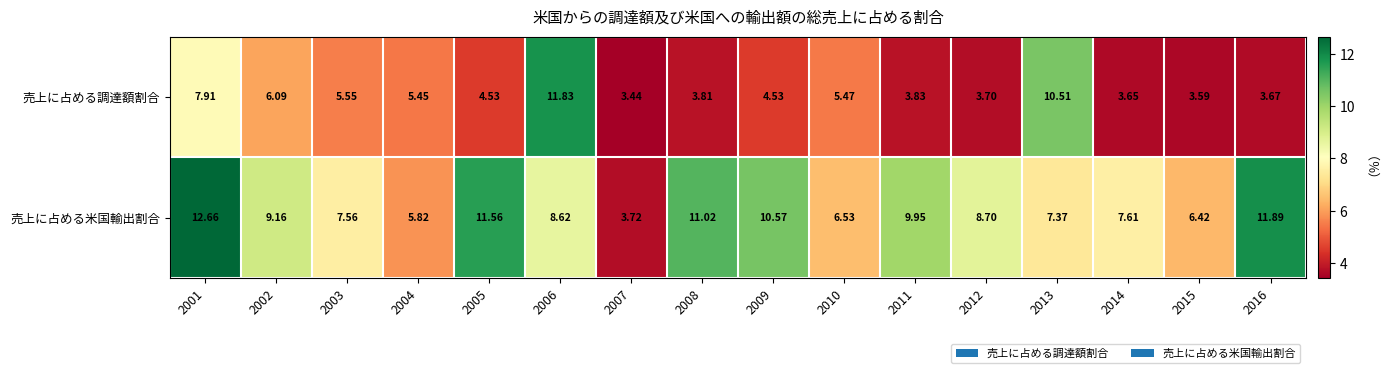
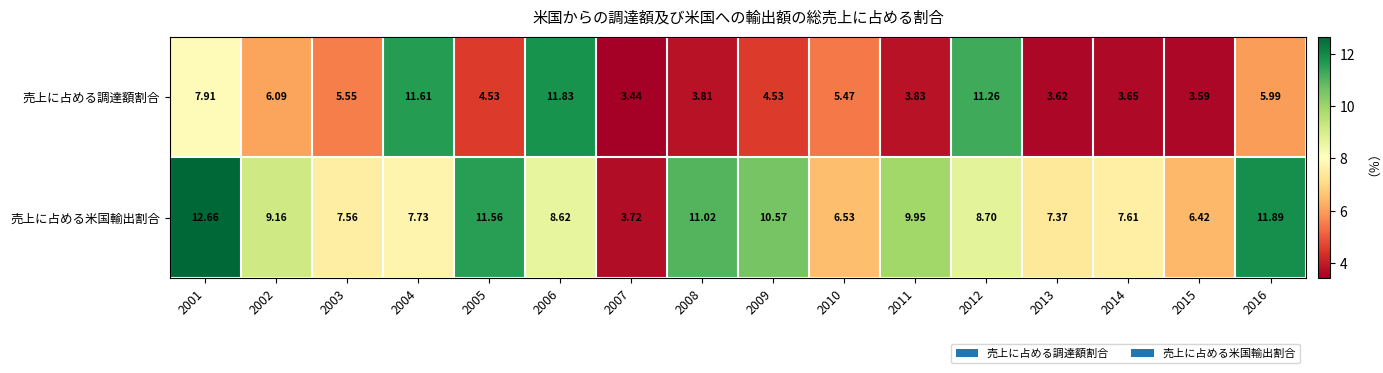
  {
    "売上に占める調達額割合": {
      "2001": 7.91,
      "2002": 6.09,
      "2003": 5.55,
-     "2004": 5.45,
+     "2004": 11.61,
      "2005": 4.53,
      "2006": 11.83,
      "2007": 3.44,
      "2008": 3.81,
      "2009": 4.53,
      "2010": 5.47,
      "2011": 3.83,
-     "2012": 3.70,
-     "2013": 10.51,
+     "2012": 11.26,
+     "2013": 3.62,
      "2014": 3.65,
      "2015": 3.59,
-     "2016": 3.67
+     "2016": 5.99
    },
    "売上に占める米国輸出割合": {
      "2001": 12.66,
      "2002": 9.16,
      "2003": 7.56,
-     "2004": 5.82,
+     "2004": 7.73,
      "2005": 11.56,
      "2006": 8.62,
      "2007": 3.72,
      "2008": 11.02,
      "2009": 10.57,
      "2010": 6.53,
      "2011": 9.95,
      "2012": 8.70,
      "2013": 7.37,
      "2014": 7.61,
      "2015": 6.42,
      "2016": 11.89
    }
  }
